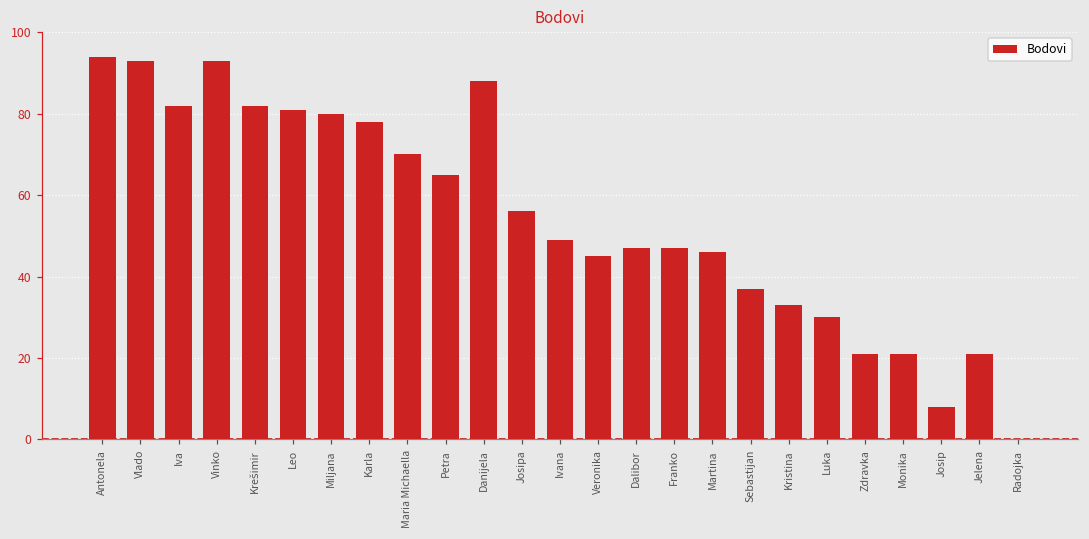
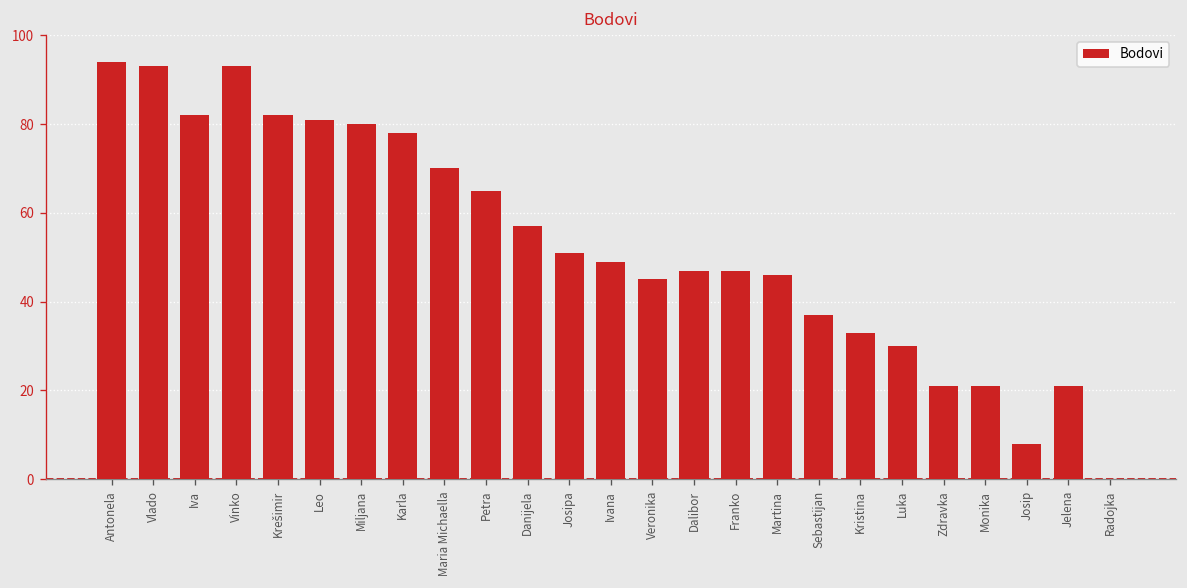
  {
    "Antonela": 94,
    "Vlado": 93,
    "Iva": 82,
    "Vinko": 93,
    "Krešimir": 82,
    "Leo": 81,
    "Miljana": 80,
    "Karla": 78,
    "Maria Michaella": 70,
    "Petra": 65,
-   "Danijela": 88,
-   "Josipa": 56,
+   "Danijela": 57,
+   "Josipa": 51,
    "Ivana": 49,
    "Veronika": 45,
    "Dalibor": 47,
    "Franko": 47,
    "Martina": 46,
    "Sebastijan": 37,
    "Kristina": 33,
    "Luka": 30,
    "Zdravka": 21,
    "Monika": 21,
    "Josip": 8,
    "Jelena": 21,
    "Radojka": 0
  }
